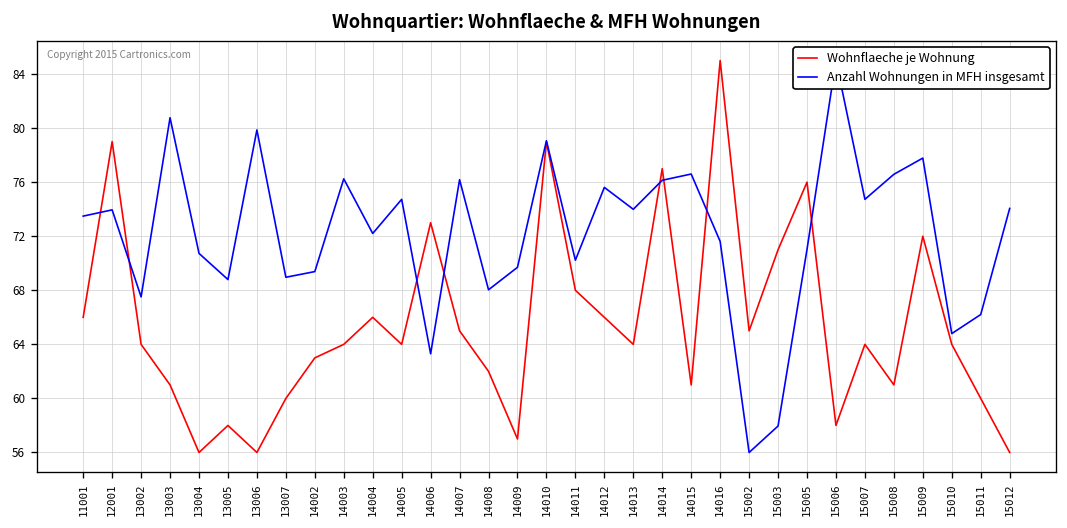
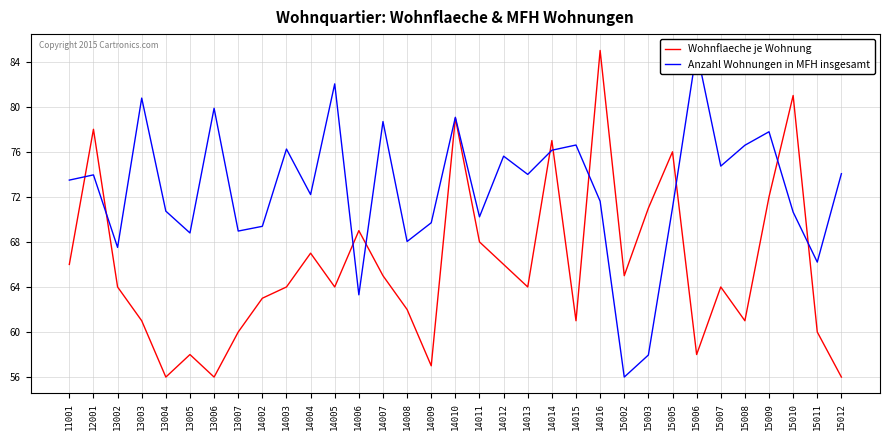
  {
    "Wohnflaeche je Wohnung": {
      "11001": 66,
-     "12001": 79,
+     "12001": 78,
      "13002": 64,
      "13003": 61,
      "13004": 56,
      "13005": 58,
      "13006": 56,
      "13007": 60,
      "14002": 63,
      "14003": 64,
-     "14004": 66,
+     "14004": 67,
      "14005": 64,
-     "14006": 73,
+     "14006": 69,
      "14007": 65,
      "14008": 62,
      "14009": 57,
      "14011": 68,
      "14012": 66,
      "14013": 64,
      "14014": 77,
      "14015": 61,
      "14016": 85,
      "15002": 65,
      "15003": 71,
      "15005": 76,
      "15006": 58,
      "15007": 64,
      "15008": 61,
      "15009": 72,
-     "15010": 64,
+     "15010": 81,
      "15011": 60,
      "15012": 56
    },
    "Anzahl Wohnungen in MFH insgesamt": {
      "11001": 73.5,
      "12001": 74.0,
      "13002": 67.5,
      "13003": 80.8,
      "13004": 70.7,
      "13005": 68.8,
      "13006": 79.9,
      "13007": 69.0,
      "14002": 69.4,
      "14003": 76.2,
      "14004": 72.2,
-     "14005": 74.7,
+     "14005": 82.0,
      "14006": 63.3,
-     "14007": 76.2,
+     "14007": 78.7,
      "14008": 68.0,
      "14009": 69.7,
      "14011": 70.2,
      "14012": 75.6,
      "14013": 74.0,
      "14014": 76.1,
      "14015": 76.6,
      "14016": 71.6,
      "15002": 56.0,
      "15003": 58.0,
      "15005": 71.0,
      "15007": 74.7,
      "15008": 76.6,
      "15009": 77.8,
-     "15010": 64.8,
+     "15010": 70.6,
      "15011": 66.2,
      "15012": 74.1
    }
  }
